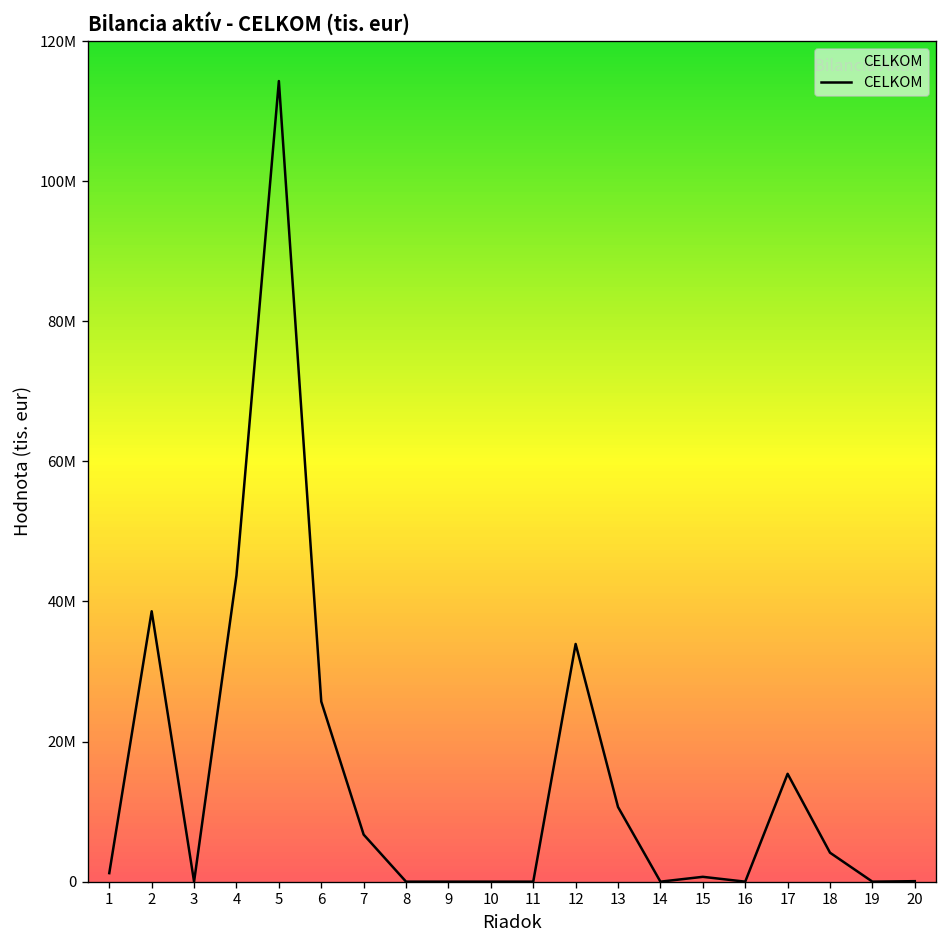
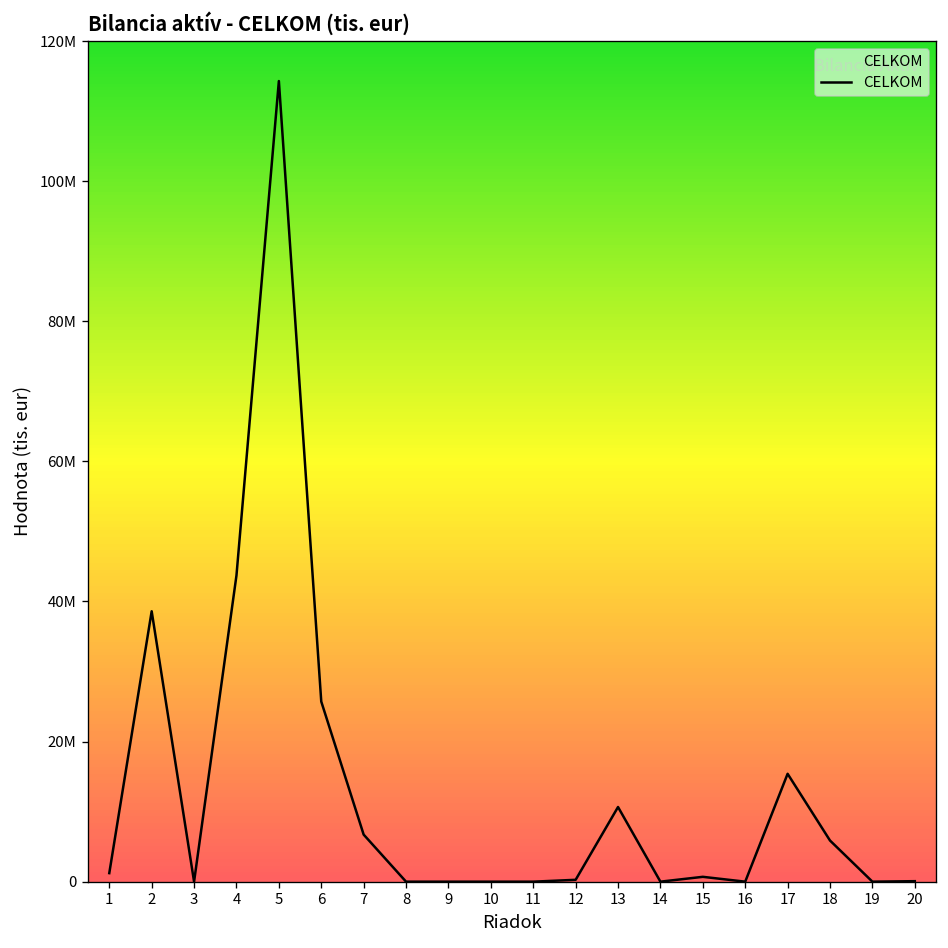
  {
    "1": 1000000,
    "2": 39000000,
    "3": 0,
    "4": 44000000,
    "5": 114000000,
    "6": 26000000,
    "7": 7000000,
    "8": 0,
    "9": 0,
    "10": 0,
    "11": 0,
-   "12": 34000000,
+   "12": 0,
    "13": 11000000,
    "14": 0,
    "15": 1000000,
    "16": 0,
    "17": 15000000,
-   "18": 4000000,
+   "18": 6000000,
    "19": 0,
    "20": 0
  }
